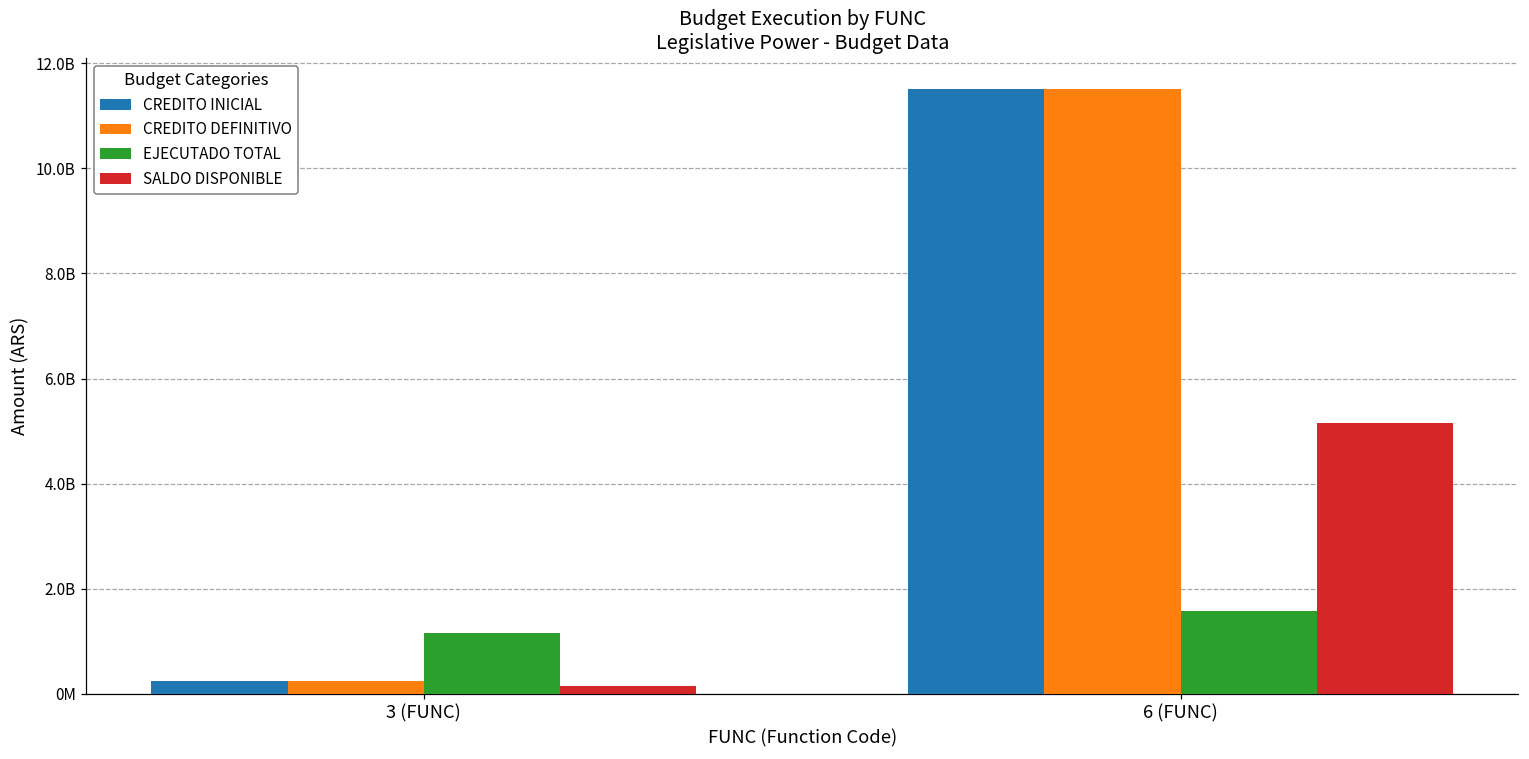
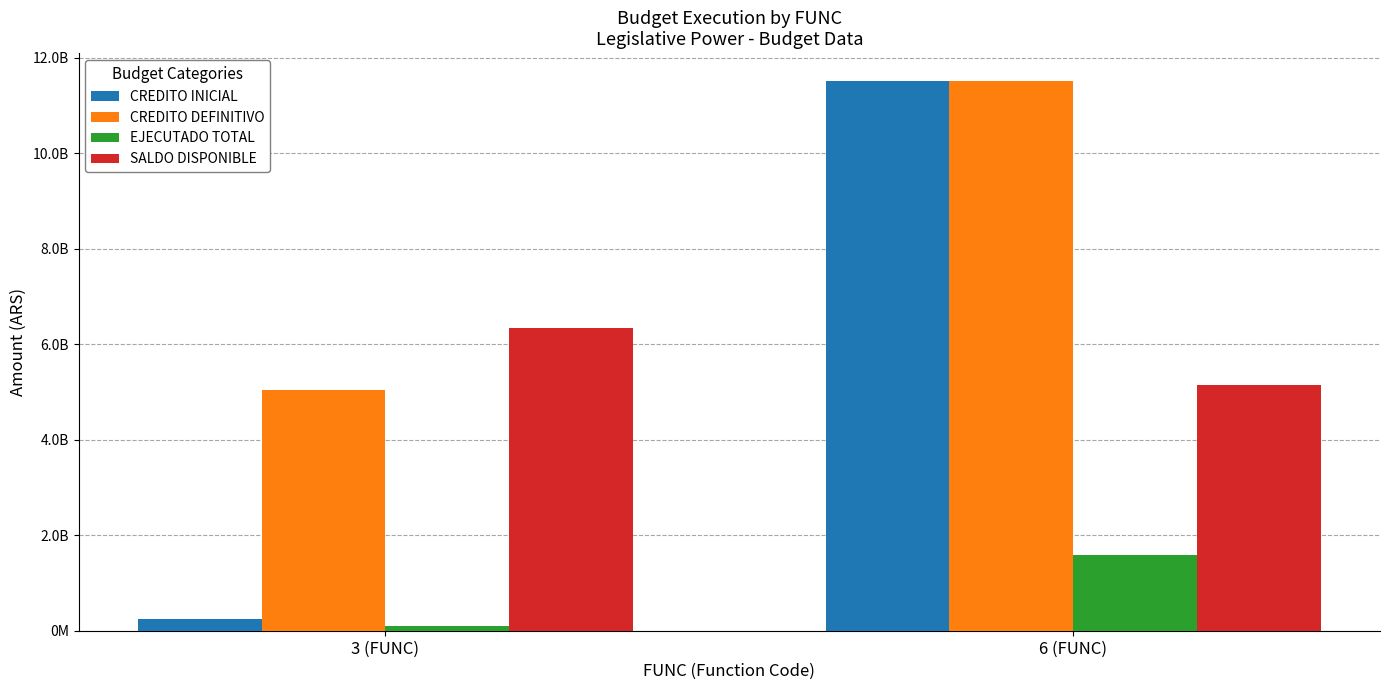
  {
    "CREDITO INICIAL": {
      "3 (FUNC)": 200000000,
      "6 (FUNC)": 11500000000
    },
    "CREDITO DEFINITIVO": {
-     "3 (FUNC)": 200000000,
+     "3 (FUNC)": 5000000000,
      "6 (FUNC)": 11500000000
    },
    "EJECUTADO TOTAL": {
-     "3 (FUNC)": 1100000000,
+     "3 (FUNC)": 100000000,
      "6 (FUNC)": 1600000000
    },
    "SALDO DISPONIBLE": {
-     "3 (FUNC)": 100000000,
+     "3 (FUNC)": 6300000000,
      "6 (FUNC)": 5200000000
    }
  }
